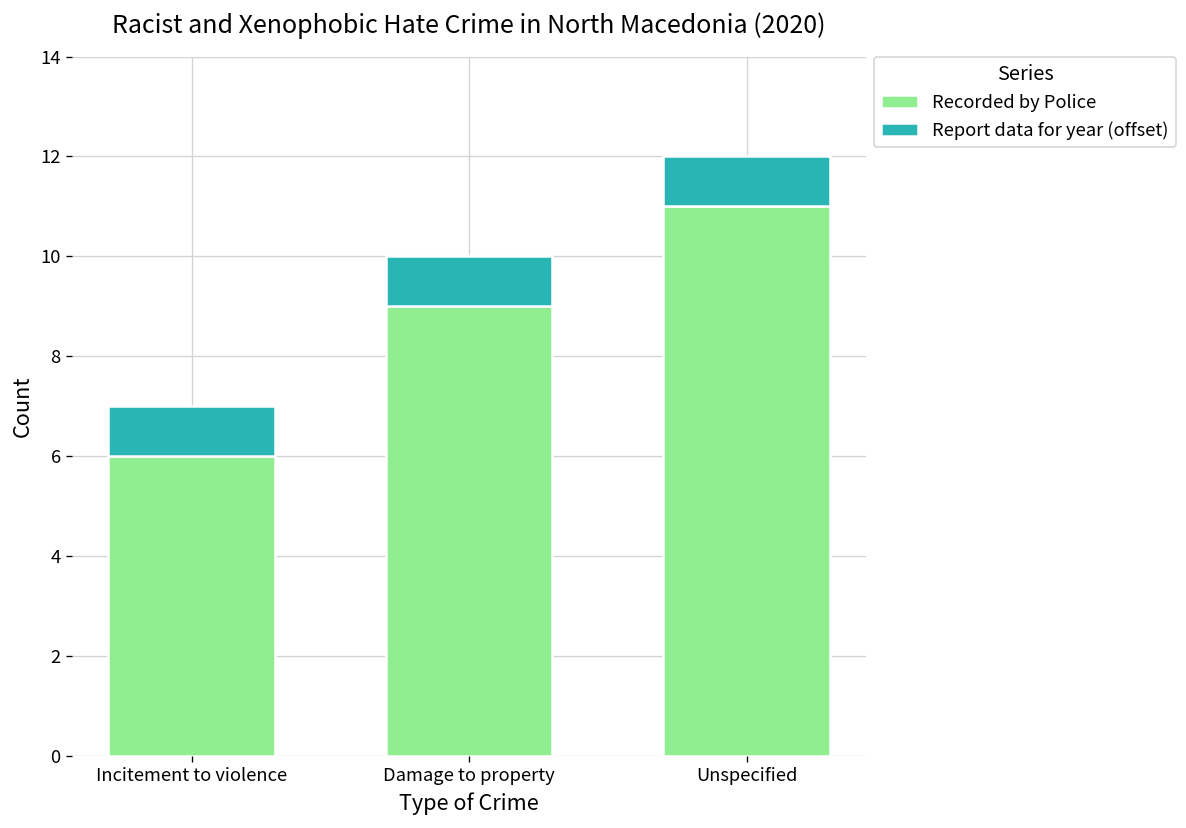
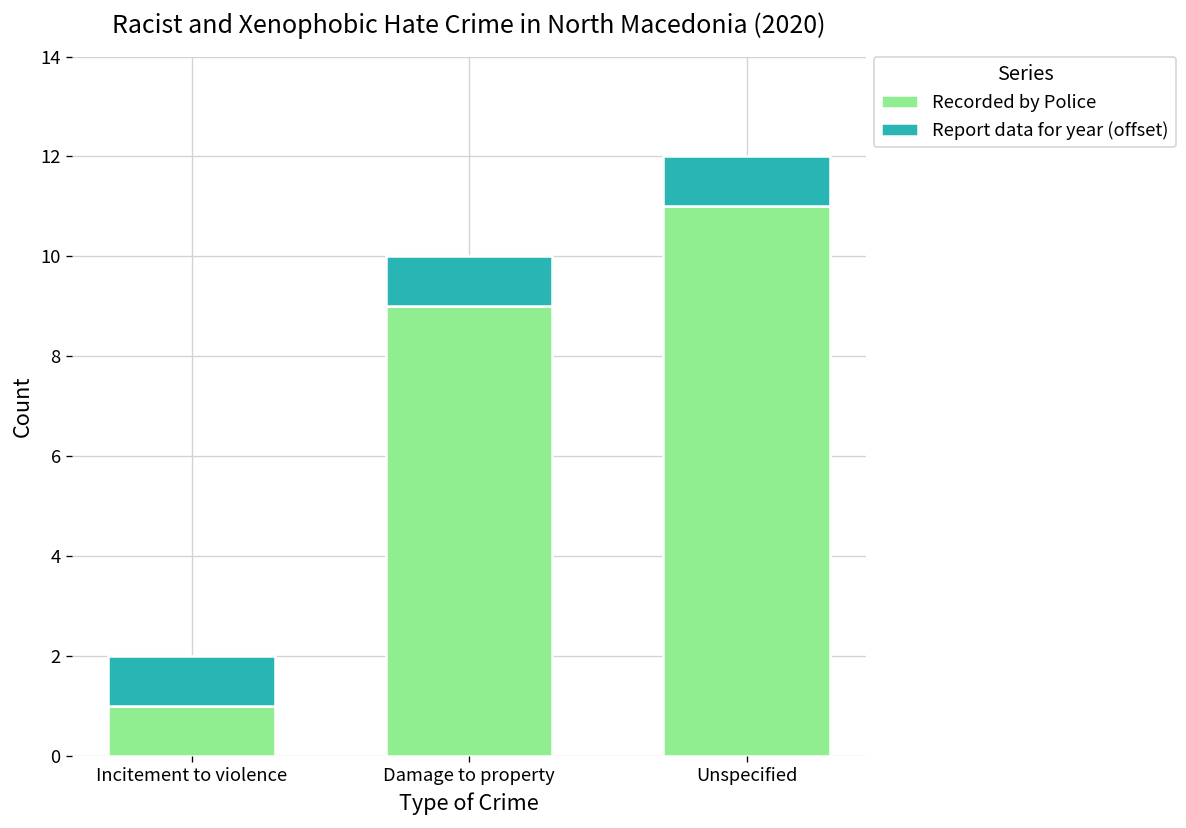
  {
    "Recorded by Police": {
-     "Incitement to violence": 6,
+     "Incitement to violence": 1,
      "Damage to property": 9,
      "Unspecified": 11
    },
    "Report data for year (offset)": {
      "Incitement to violence": 1,
      "Damage to property": 1,
      "Unspecified": 1
    }
  }
